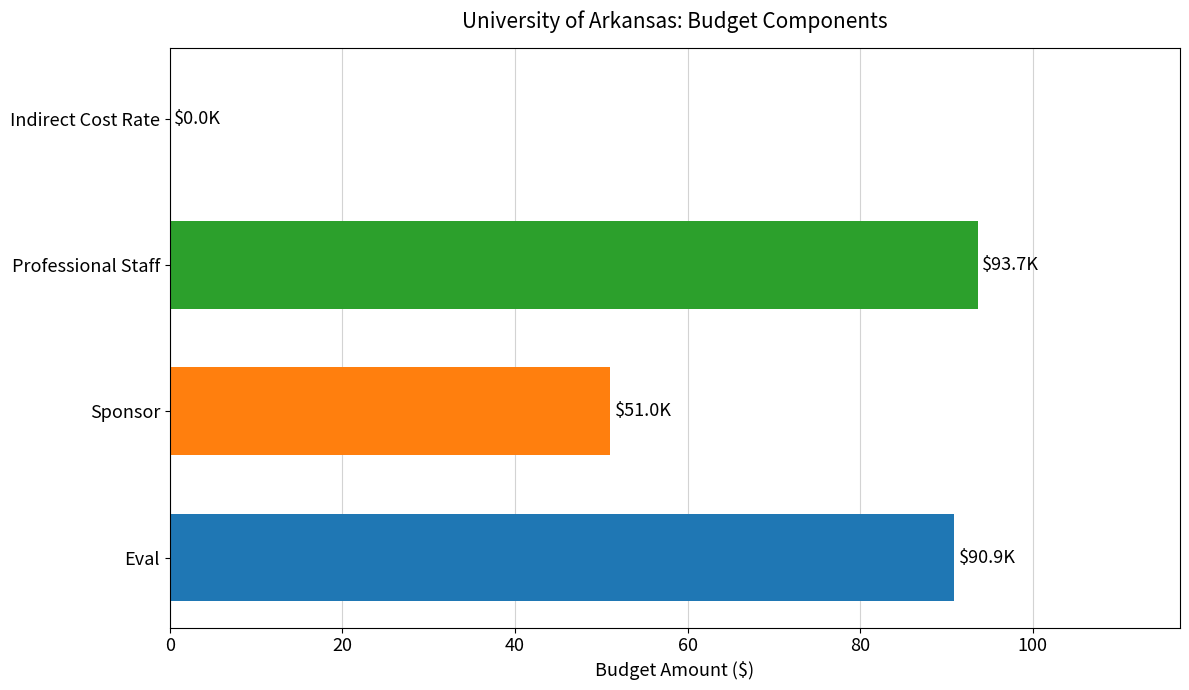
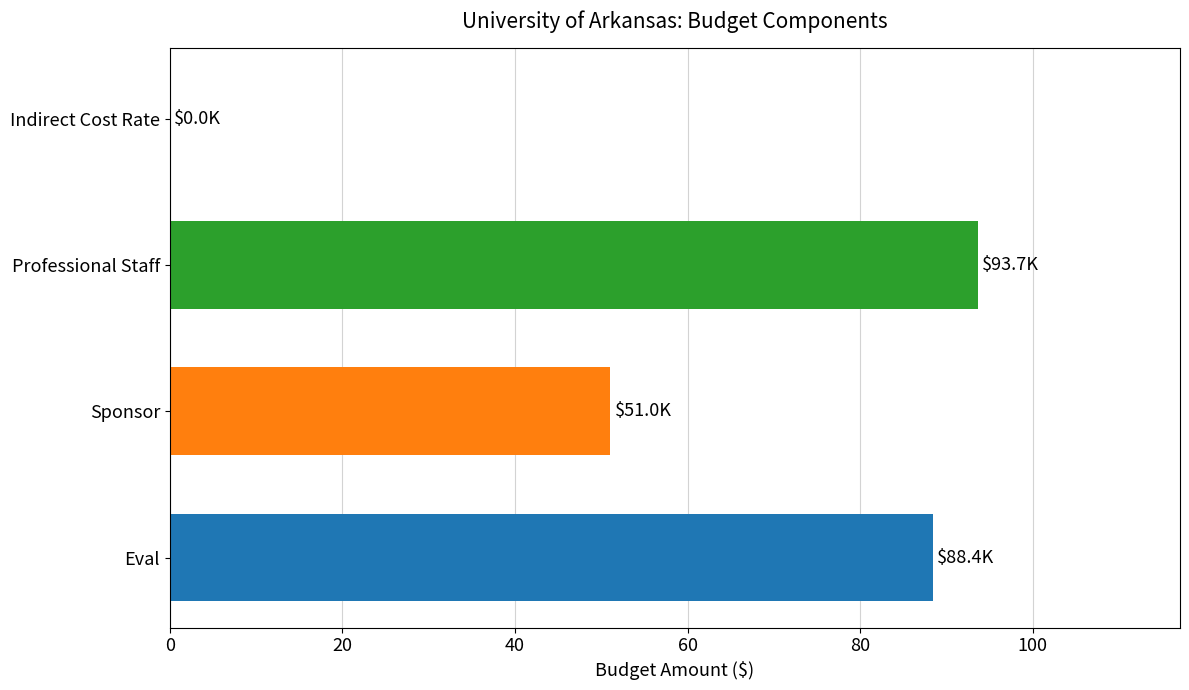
  {
    "Indirect Cost Rate": "$0.0K",
    "Professional Staff": "$93.7K",
    "Sponsor": "$51.0K",
-   "Eval": "$90.9K"
+   "Eval": "$88.4K"
  }
